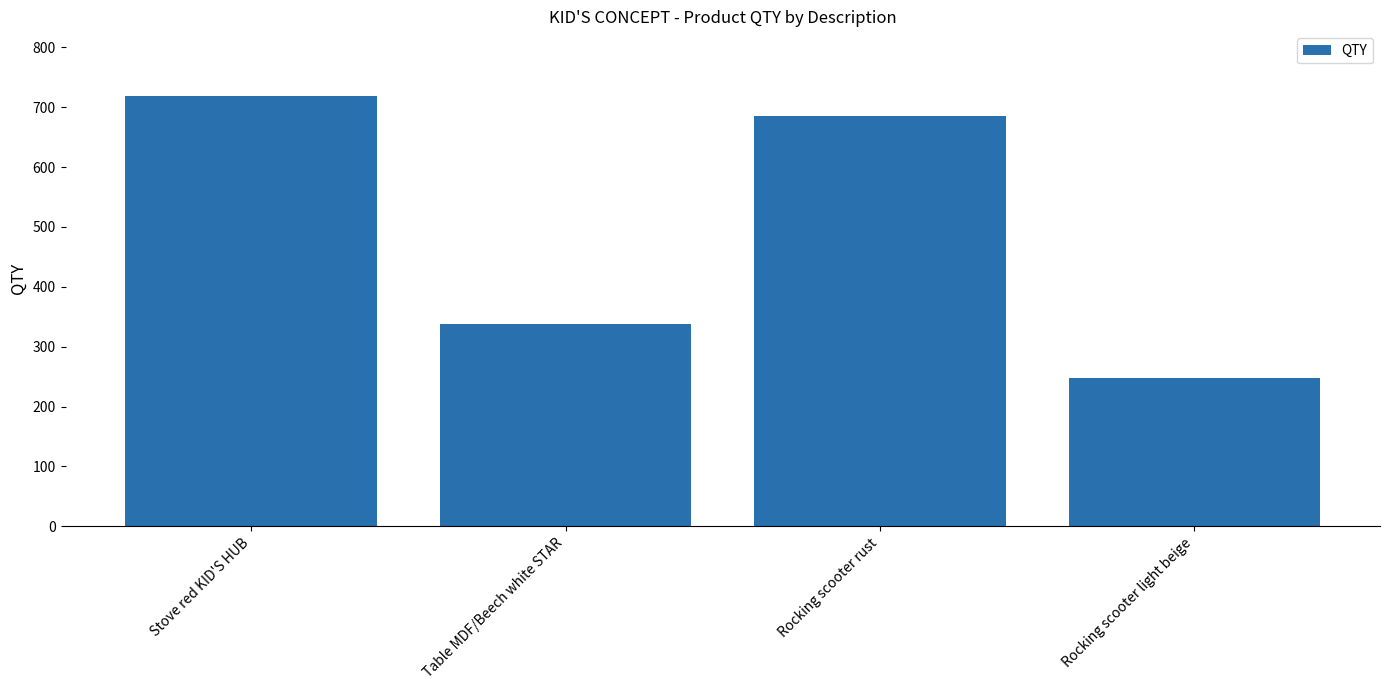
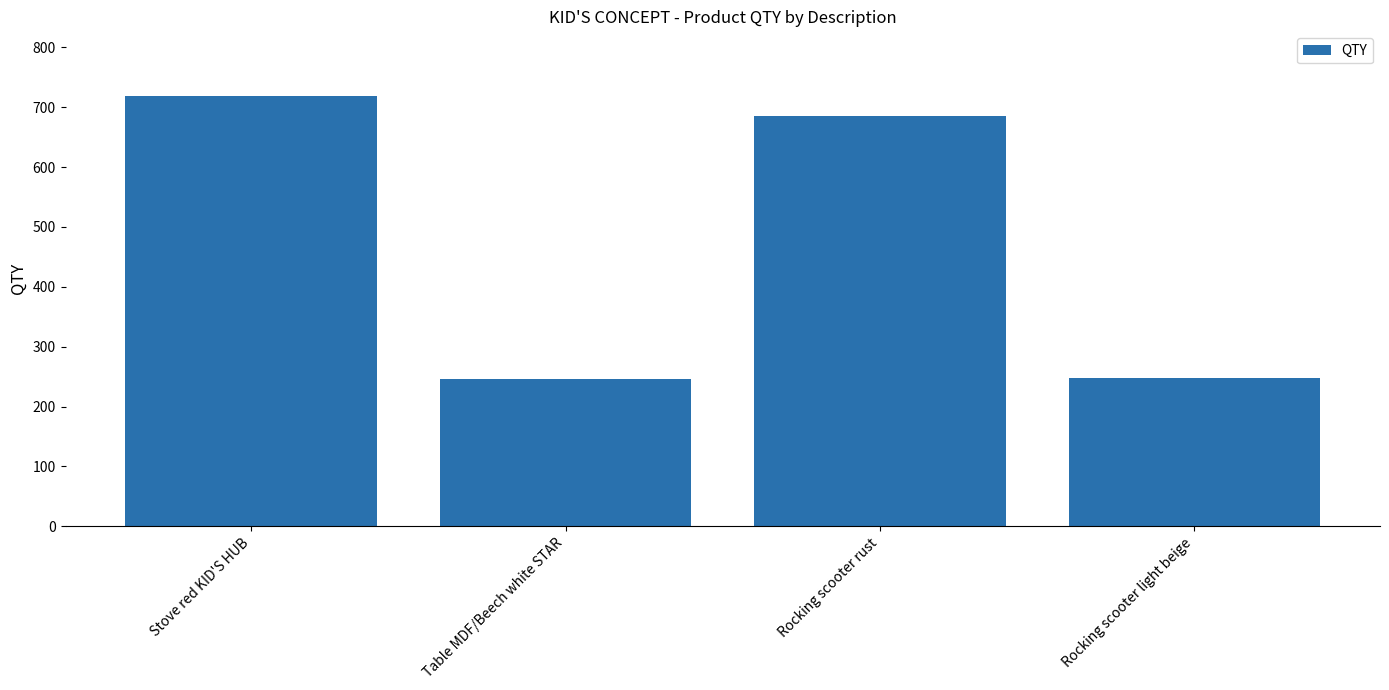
  {
    "Stove red KID'S HUB": 720,
-   "Table MDF/Beech white STAR": 340,
+   "Table MDF/Beech white STAR": 250,
    "Rocking scooter rust": 690,
    "Rocking scooter light beige": 250
  }
